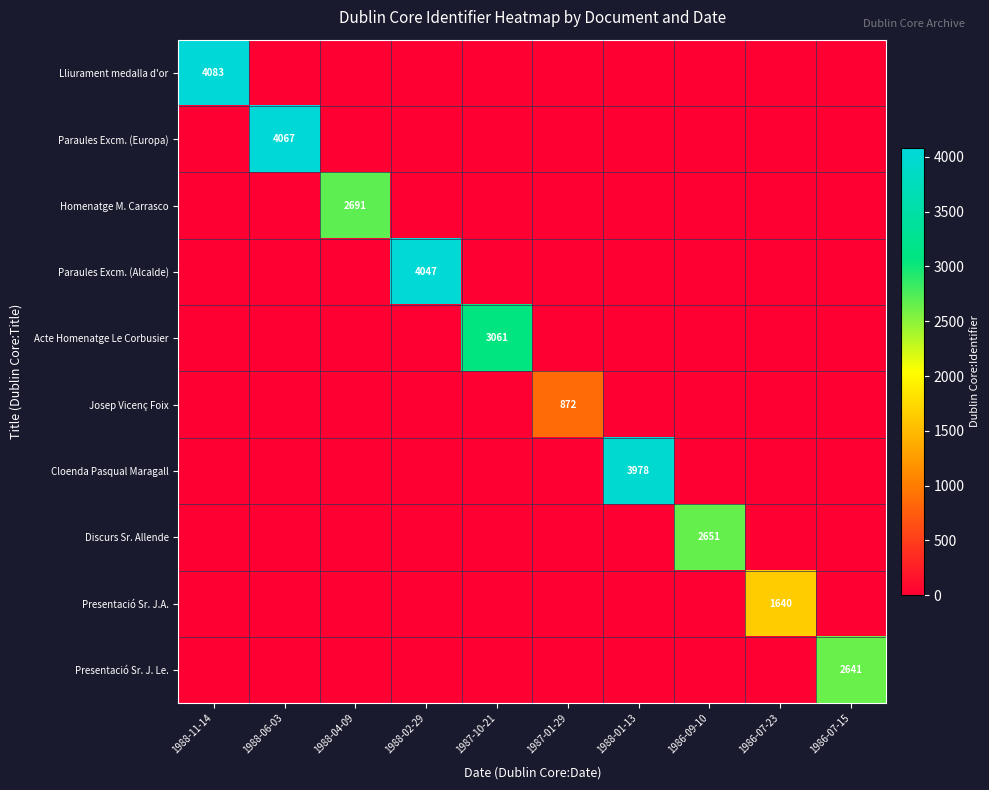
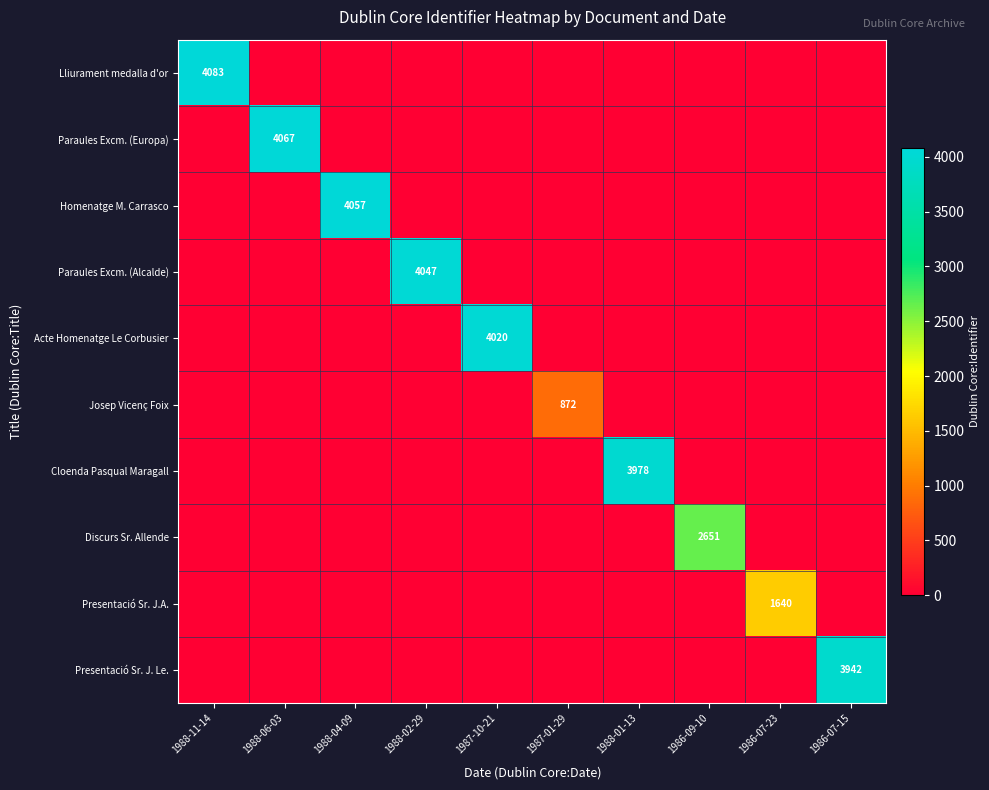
  {
    "Lliurament medalla d'or": {
      "1988-11-14": 4083
    },
    "Paraules Excm. (Europa)": {
      "1988-06-03": 4067
    },
    "Homenatge M. Carrasco": {
-     "1988-04-09": 2691
+     "1988-04-09": 4057
    },
    "Paraules Excm. (Alcalde)": {
      "1988-02-29": 4047
    },
    "Acte Homenatge Le Corbusier": {
-     "1987-10-21": 3061
+     "1987-10-21": 4020
    },
    "Josep Vicenç Foix": {
      "1987-01-29": 872
    },
    "Cloenda Pasqual Maragall": {
      "1988-01-13": 3978
    },
    "Discurs Sr. Allende": {
      "1986-09-10": 2651
    },
    "Presentació Sr. J.A.": {
      "1986-07-23": 1640
    },
    "Presentació Sr. J. Le.": {
-     "1986-07-15": 2641
+     "1986-07-15": 3942
    }
  }
